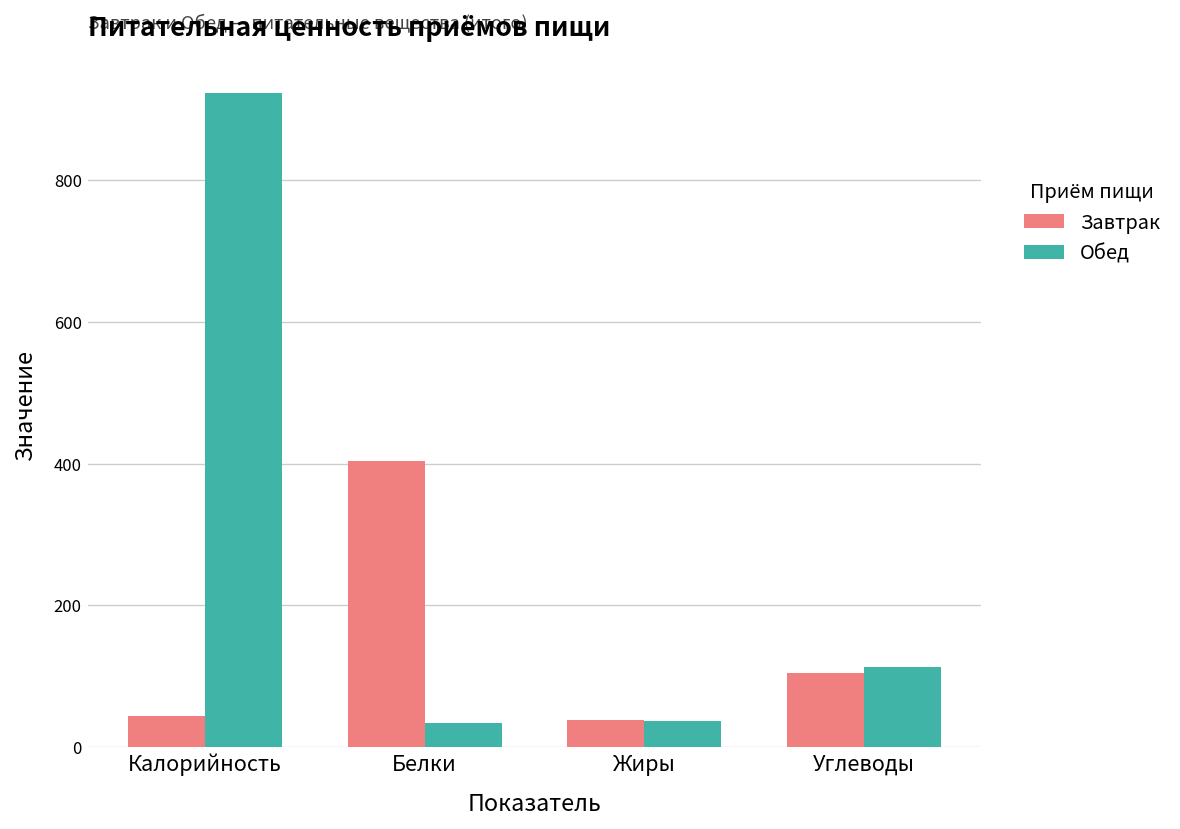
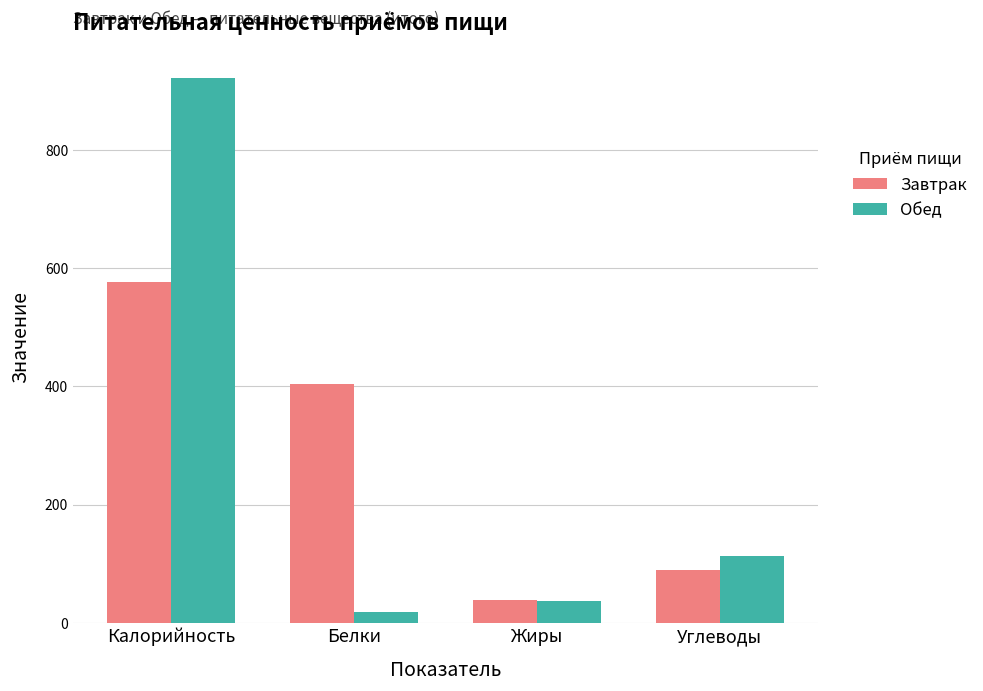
  {
    "Завтрак": {
-     "Калорийность": 40,
+     "Калорийность": 580,
      "Белки": 400,
      "Жиры": 40,
-     "Углеводы": 100
+     "Углеводы": 90
    },
    "Обед": {
      "Калорийность": 920,
-     "Белки": 30,
+     "Белки": 20,
      "Жиры": 40,
      "Углеводы": 110
    }
  }
